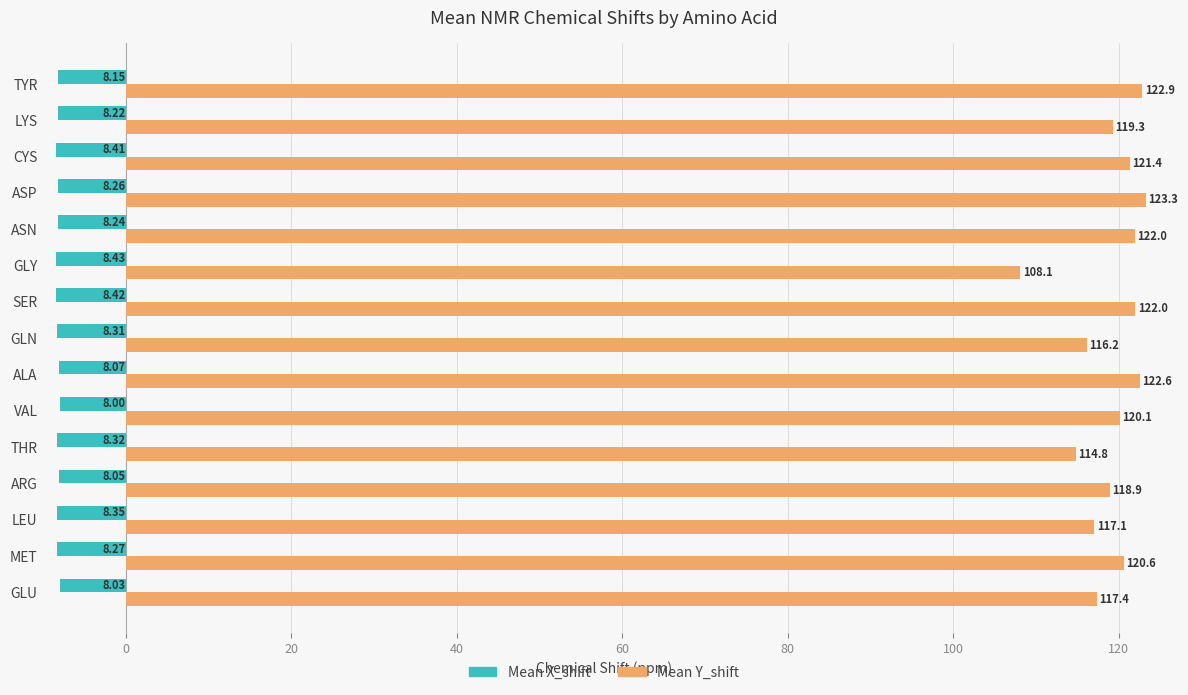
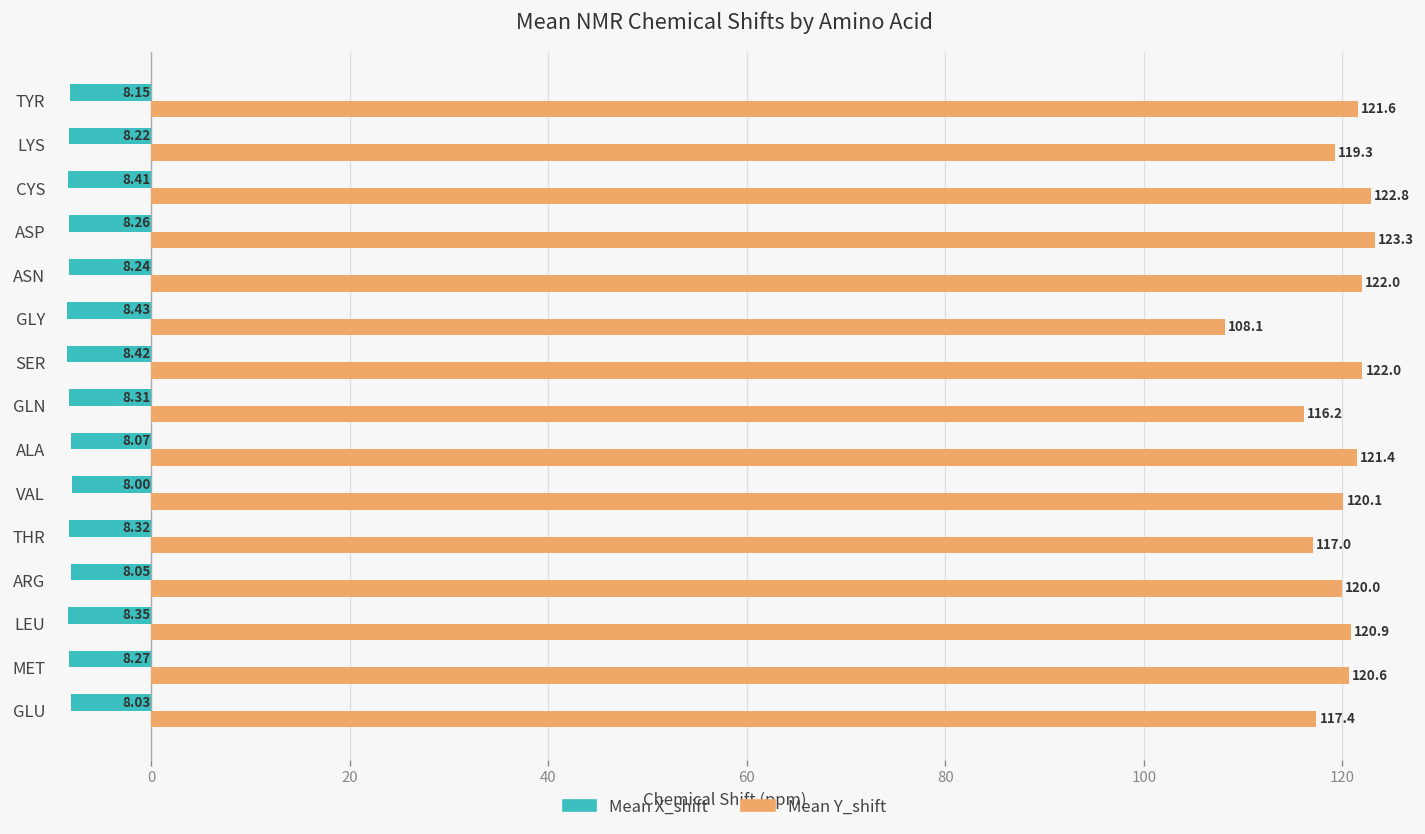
  {
    "Mean Y_shift": {
-     "TYR": 122.9,
+     "TYR": 121.6,
      "LYS": 119.3,
-     "CYS": 121.4,
+     "CYS": 122.8,
      "ASP": 123.3,
      "ASN": 122.0,
      "GLY": 108.1,
      "SER": 122.0,
      "GLN": 116.2,
-     "ALA": 122.6,
+     "ALA": 121.4,
      "VAL": 120.1,
-     "THR": 114.8,
-     "ARG": 118.9,
-     "LEU": 117.1,
+     "THR": 117.0,
+     "ARG": 120.0,
+     "LEU": 120.9,
      "MET": 120.6,
      "GLU": 117.4
    }
  }
